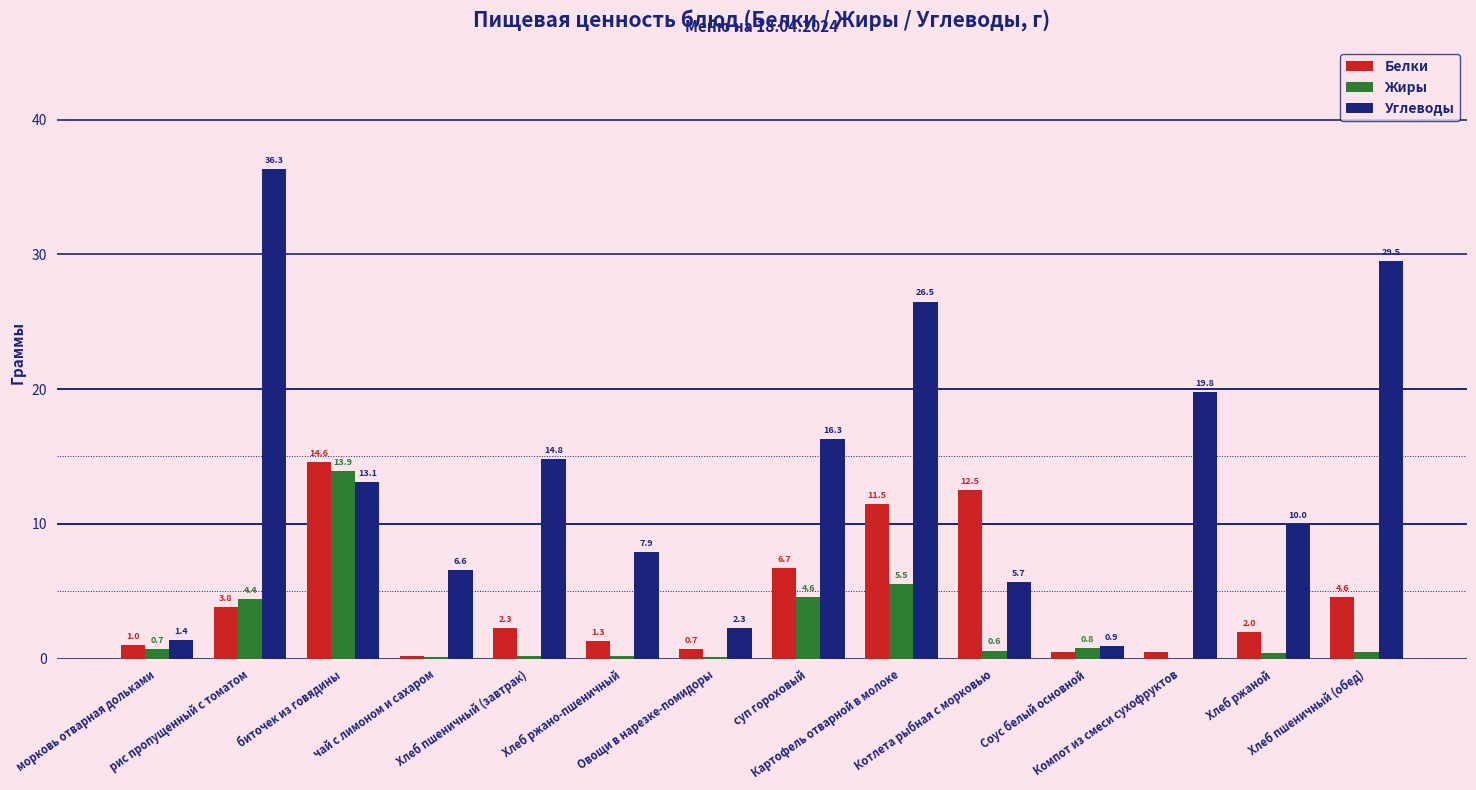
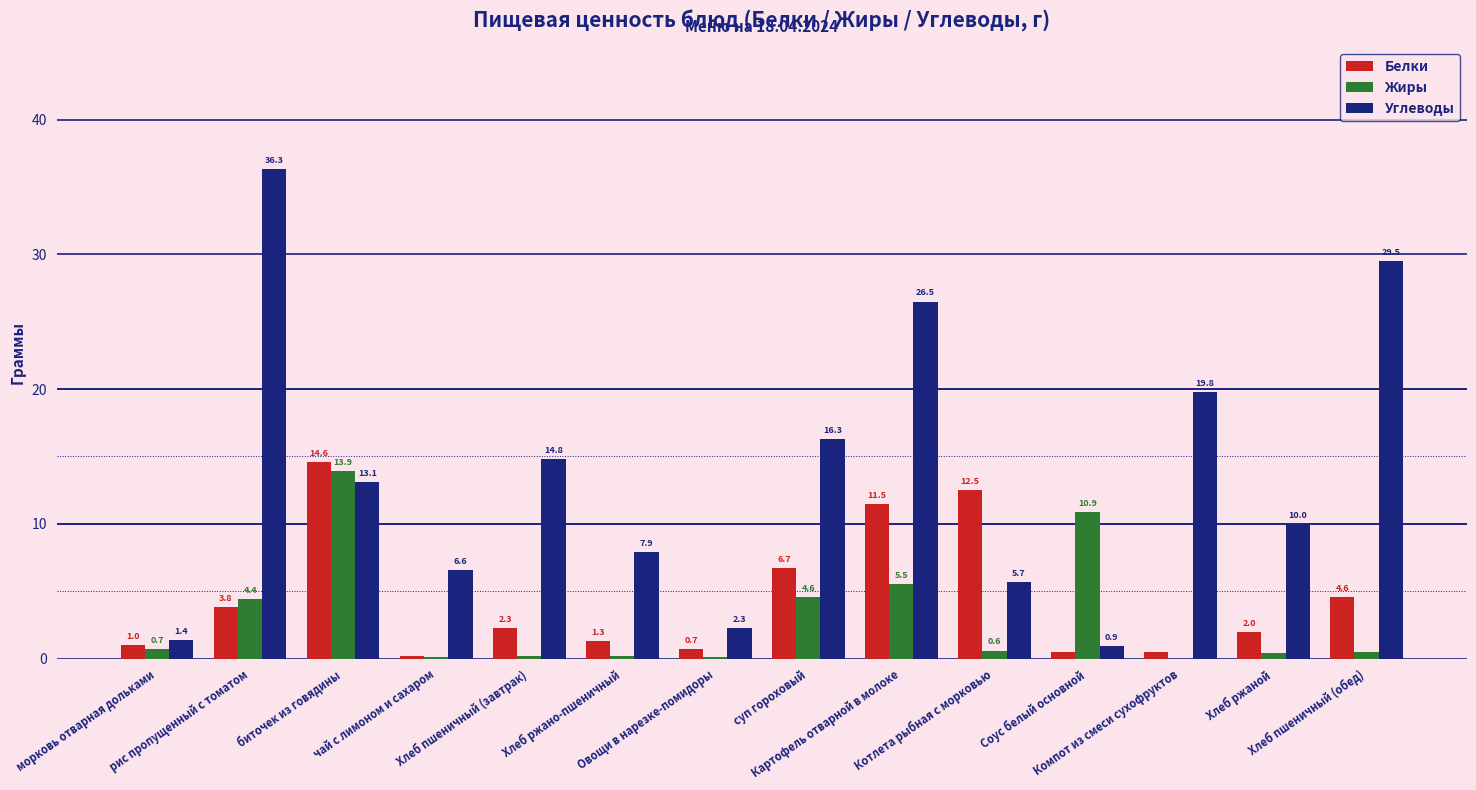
  {
    "Белки": {
      "морковь отварная дольками": 1.0,
      "рис пропущенный с томатом": 3.8,
      "биточек из говядины": 14.6,
      "Хлеб пшеничный (завтрак)": 2.3,
      "Хлеб ржано-пшеничный": 1.3,
      "Овощи в нарезке-помидоры": 0.7,
      "суп гороховый": 6.7,
      "Картофель отварной в молоке": 11.5,
      "Котлета рыбная с морковью": 12.5,
      "Хлеб ржаной": 2.0,
      "Хлеб пшеничный (обед)": 4.6
    },
    "Жиры": {
      "морковь отварная дольками": 0.7,
      "рис пропущенный с томатом": 4.4,
      "биточек из говядины": 13.9,
      "суп гороховый": 4.6,
      "Картофель отварной в молоке": 5.5,
      "Котлета рыбная с морковью": 0.6,
-     "Соус белый основной": 0.8
+     "Соус белый основной": 10.9
    },
    "Углеводы": {
      "морковь отварная дольками": 1.4,
      "рис пропущенный с томатом": 36.3,
      "биточек из говядины": 13.1,
      "чай с лимоном и сахаром": 6.6,
      "Хлеб пшеничный (завтрак)": 14.8,
      "Хлеб ржано-пшеничный": 7.9,
      "Овощи в нарезке-помидоры": 2.3,
      "суп гороховый": 16.3,
      "Картофель отварной в молоке": 26.5,
      "Котлета рыбная с морковью": 5.7,
      "Соус белый основной": 0.9,
      "Компот из смеси сухофруктов": 19.8,
      "Хлеб ржаной": 10.0,
      "Хлеб пшеничный (обед)": 29.5
    }
  }
